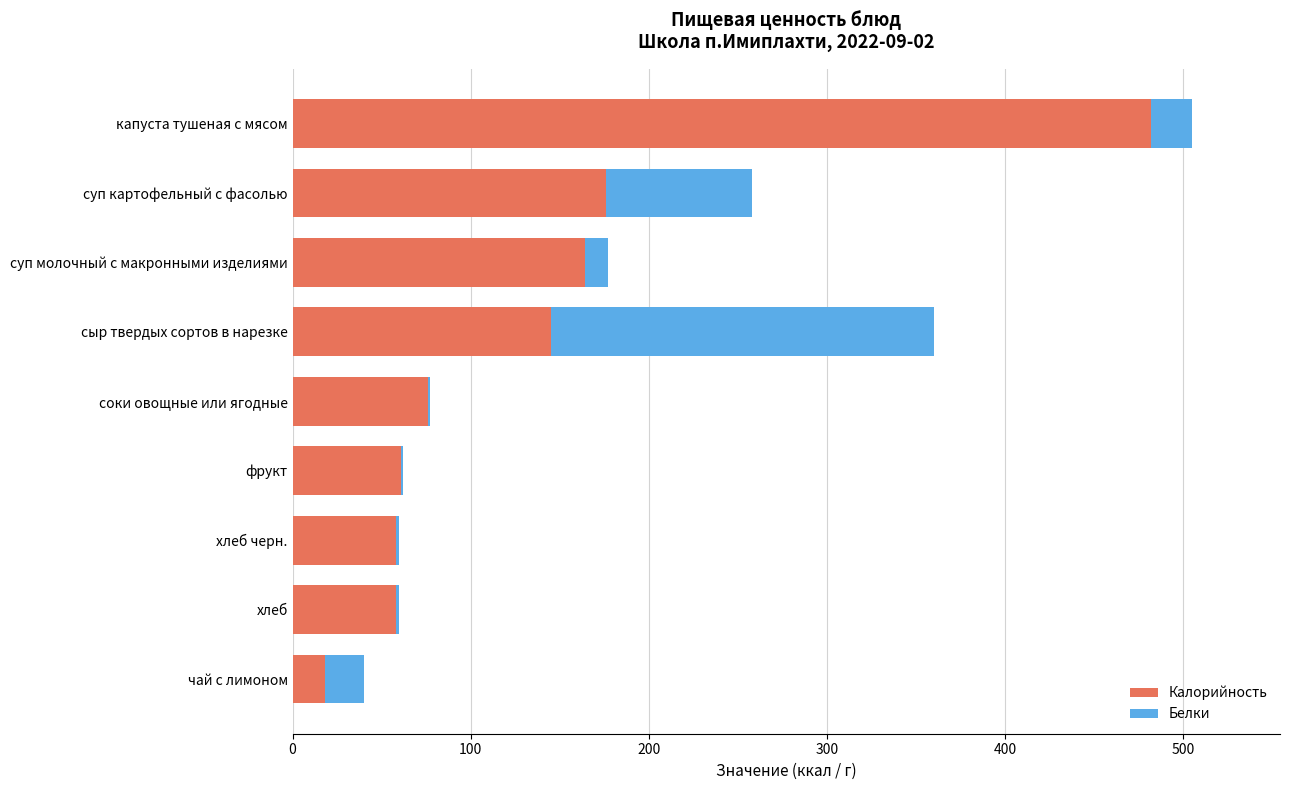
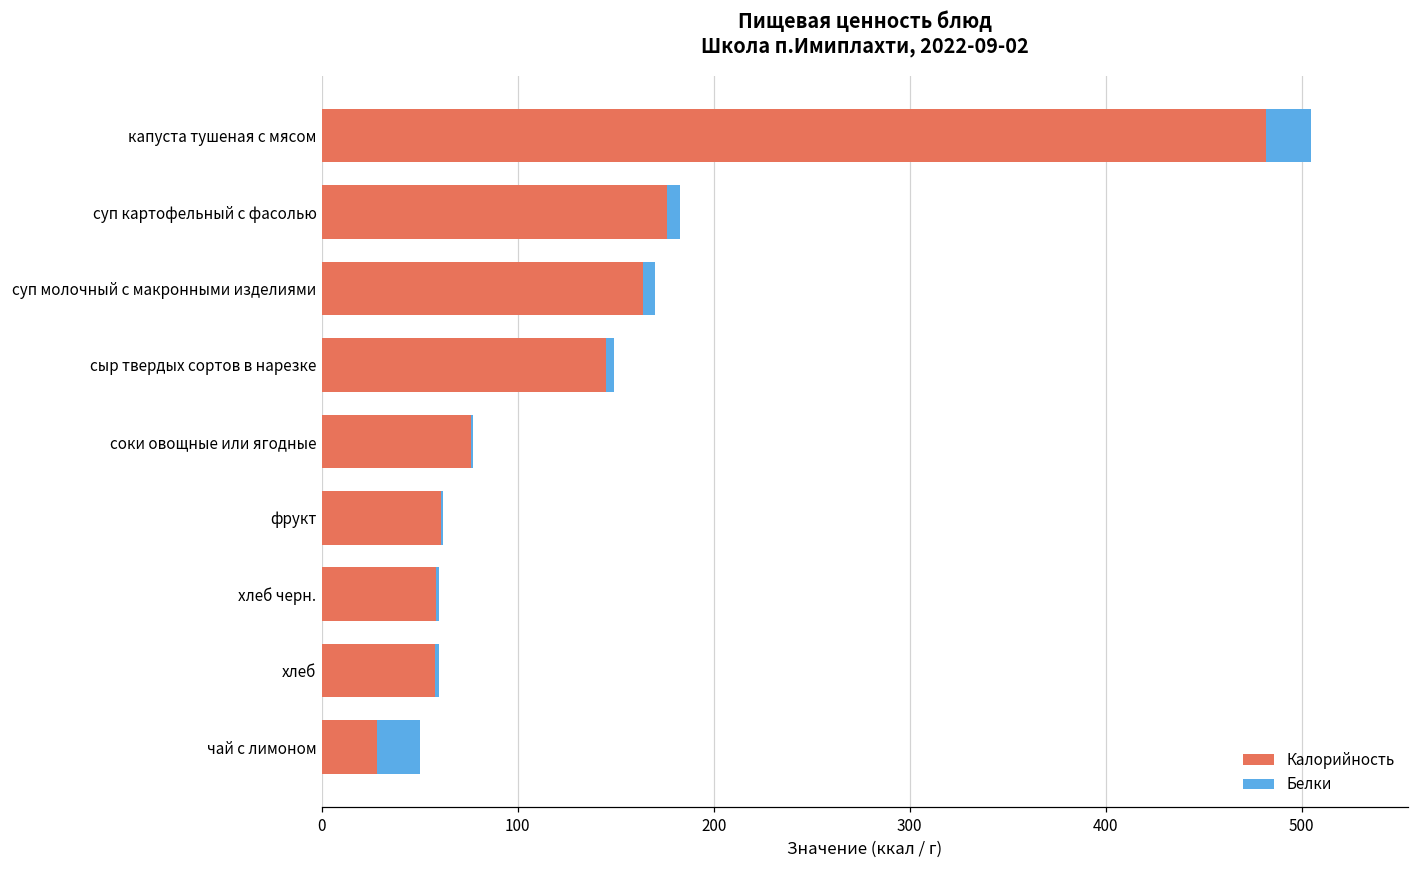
  {
    "Калорийность": {
      "капуста тушеная с мясом": 482,
      "суп картофельный с фасолью": 176,
      "суп молочный с макронными изделиями": 164,
      "сыр твердых сортов в нарезке": 145,
      "соки овощные или ягодные": 76,
      "фрукт": 61,
      "хлеб черн.": 58,
      "хлеб": 58,
-     "чай с лимоном": 18
+     "чай с лимоном": 28
    },
    "Белки": {
      "капуста тушеная с мясом": 23,
-     "суп картофельный с фасолью": 82,
-     "суп молочный с макронными изделиями": 13,
-     "сыр твердых сортов в нарезке": 215,
+     "суп картофельный с фасолью": 7,
+     "суп молочный с макронными изделиями": 6,
+     "сыр твердых сортов в нарезке": 4,
      "хлеб черн.": 2,
      "хлеб": 2,
      "чай с лимоном": 22
    }
  }
